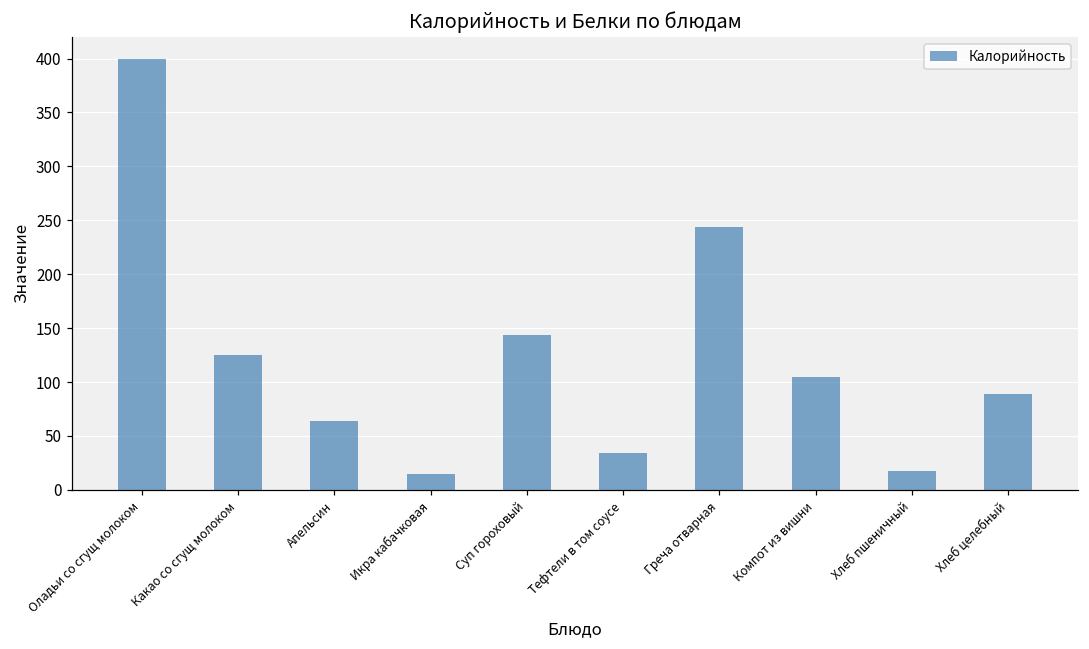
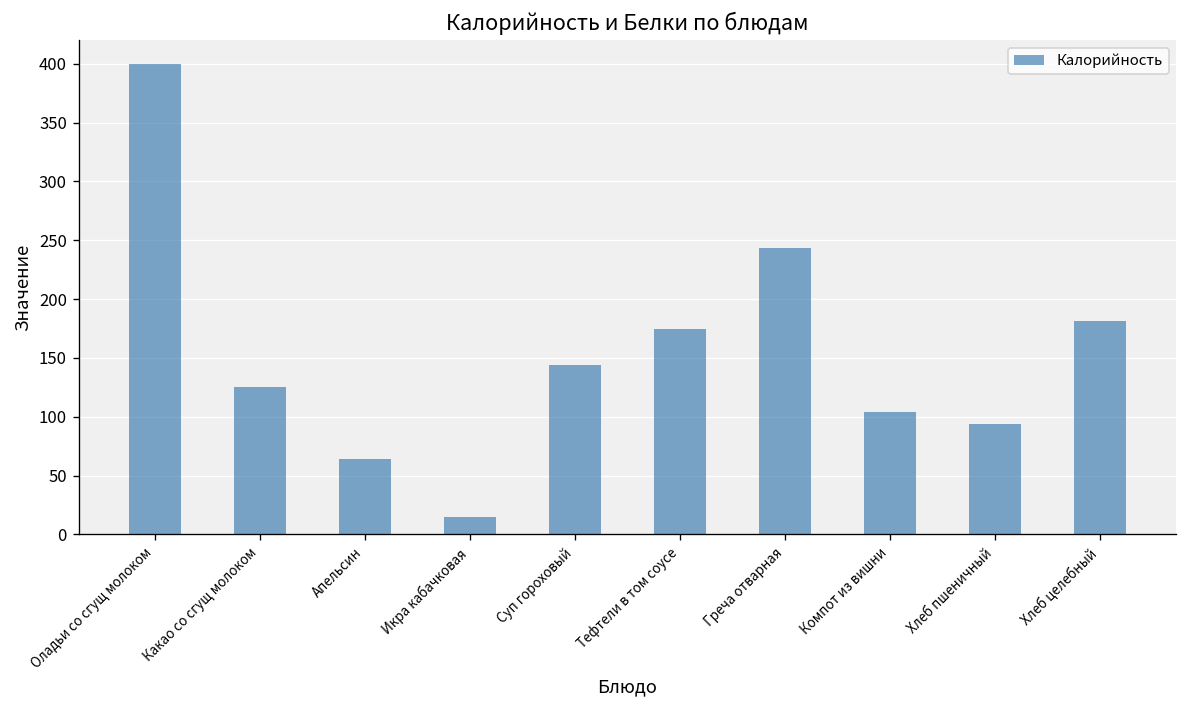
  {
    "Оладьи со сгущ молоком": 400,
    "Какао со сгущ молоком": 130,
    "Апельсин": 60,
    "Икра кабачковая": 10,
    "Суп гороховый": 140,
-   "Тефтели в том соусе": 30,
+   "Тефтели в том соусе": 170,
    "Греча отварная": 240,
    "Компот из вишни": 100,
-   "Хлеб пшеничный": 20,
-   "Хлеб целебный": 90
+   "Хлеб пшеничный": 90,
+   "Хлеб целебный": 180
  }
